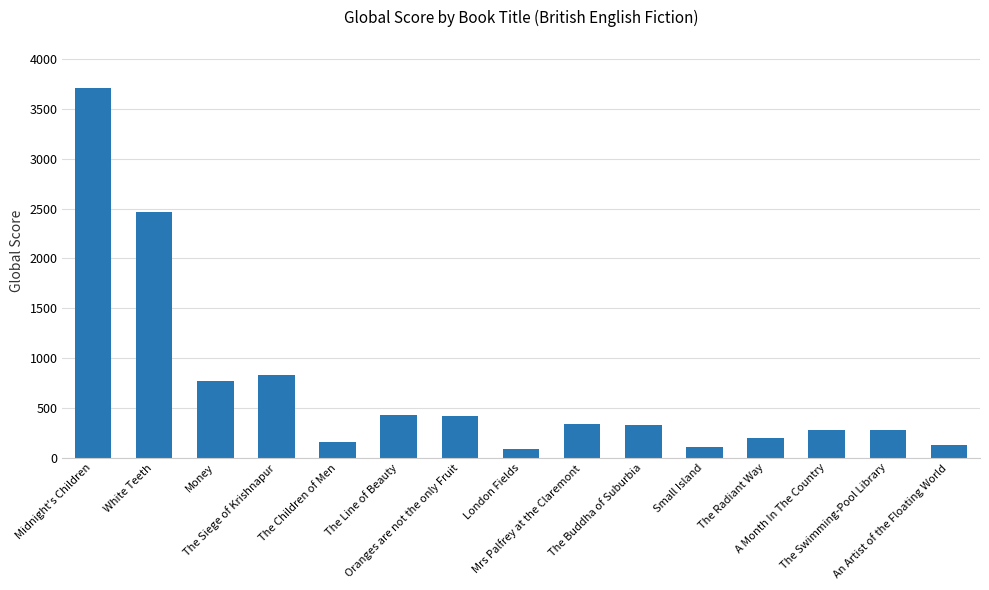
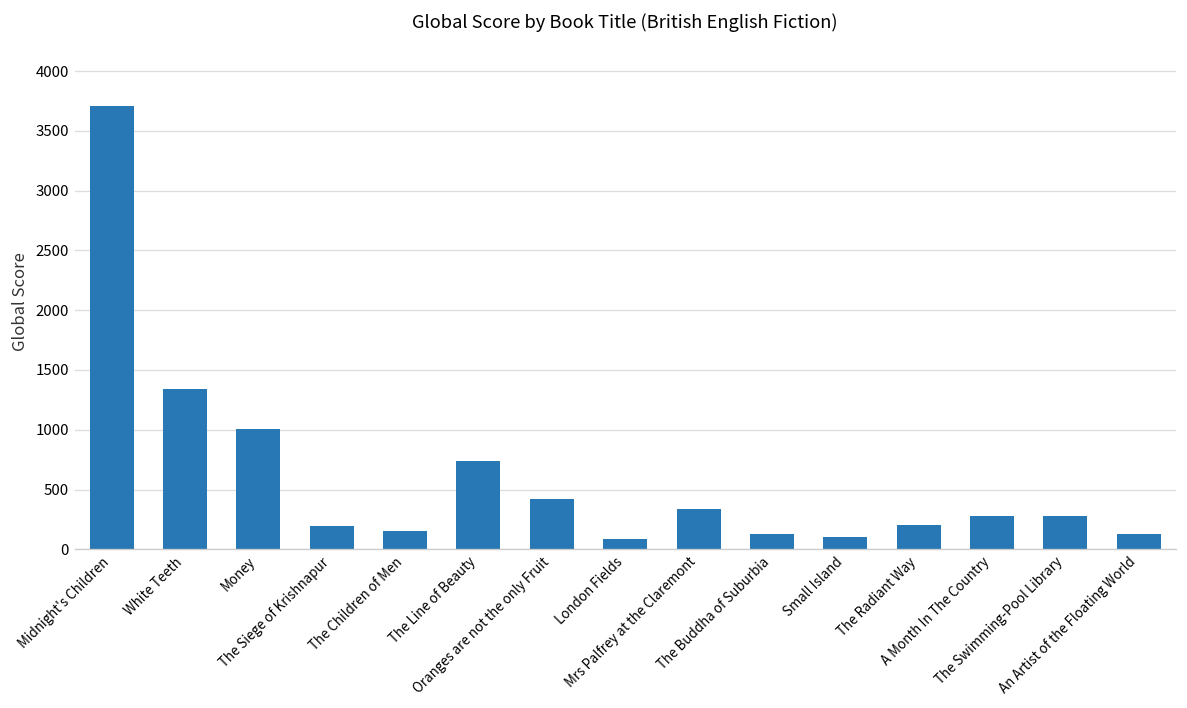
  {
    "Midnight's Children": 3700,
-   "White Teeth": 2500,
-   "Money": 800,
-   "The Siege of Krishnapur": 800,
+   "White Teeth": 1300,
+   "Money": 1000,
+   "The Siege of Krishnapur": 200,
    "The Children of Men": 200,
-   "The Line of Beauty": 400,
+   "The Line of Beauty": 700,
    "Oranges are not the only Fruit": 400,
    "London Fields": 100,
    "Mrs Palfrey at the Claremont": 300,
-   "The Buddha of Suburbia": 300,
+   "The Buddha of Suburbia": 100,
    "Small Island": 100,
    "The Radiant Way": 200,
    "A Month In The Country": 300,
    "The Swimming-Pool Library": 300,
    "An Artist of the Floating World": 100
  }
